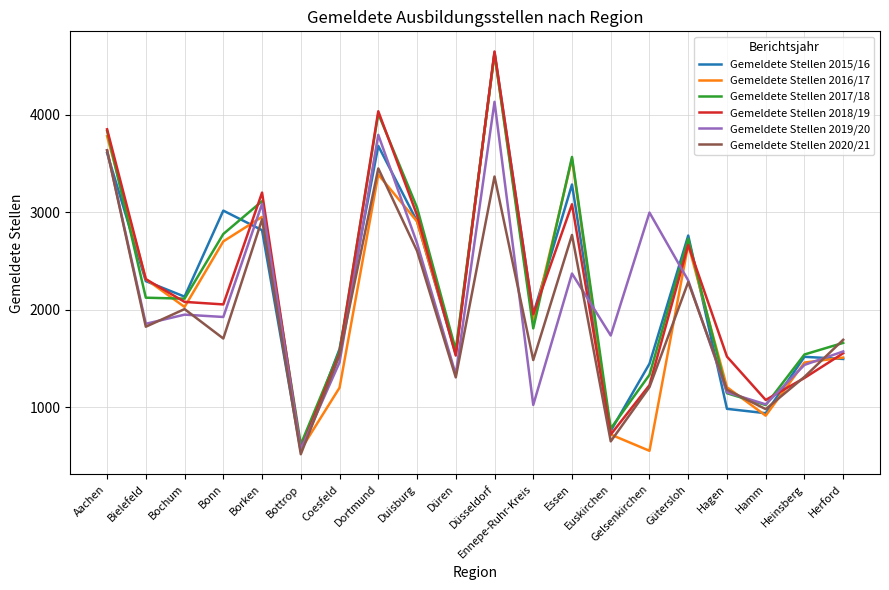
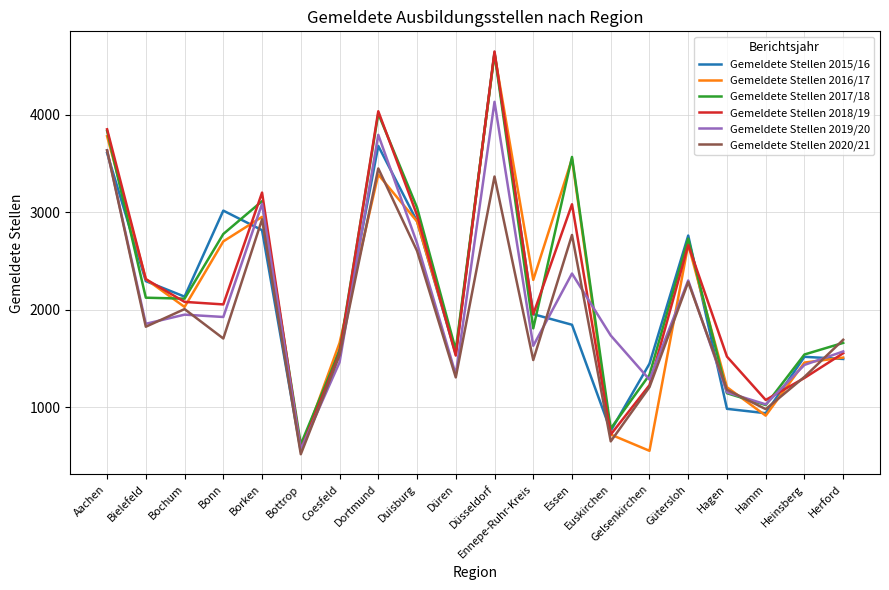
  {
    "Gemeldete Stellen 2015/16": {
      "Aachen": 3600,
      "Bonn": 3000,
      "Borken": 2800,
      "Dortmund": 3700,
-     "Essen": 3300,
+     "Essen": 1800,
      "Gelsenkirchen": 1400,
      "Gütersloh": 2800,
      "Hagen": 1000
    },
    "Gemeldete Stellen 2016/17": {
      "Aachen": 3800,
      "Bonn": 2700,
-     "Coesfeld": 1200,
+     "Coesfeld": 1700,
      "Dortmund": 3400,
-     "Ennepe-Ruhr-Kreis": 1900,
+     "Ennepe-Ruhr-Kreis": 2300,
      "Gelsenkirchen": 600
    },
    "Gemeldete Stellen 2017/18": {
      "Bielefeld": 2100,
      "Bonn": 2800,
      "Borken": 3100,
      "Bottrop": 600,
      "Duisburg": 3100,
      "Ennepe-Ruhr-Kreis": 1800,
      "Gelsenkirchen": 1300,
      "Gütersloh": 2700,
      "Herford": 1700
    },
    "Gemeldete Stellen 2018/19": {
      "Bochum": 2100,
      "Bonn": 2100,
      "Borken": 3200,
      "Duisburg": 3000,
      "Essen": 3100,
      "Hagen": 1500,
      "Hamm": 1100
    },
    "Gemeldete Stellen 2019/20": {
      "Bielefeld": 1900,
      "Bochum": 2000,
      "Bonn": 1900,
      "Borken": 3100,
      "Coesfeld": 1500,
      "Dortmund": 3800,
      "Duisburg": 2700,
      "Düren": 1300,
      "Düsseldorf": 4100,
-     "Ennepe-Ruhr-Kreis": 1000,
+     "Ennepe-Ruhr-Kreis": 1600,
      "Essen": 2400,
      "Euskirchen": 1700,
-     "Gelsenkirchen": 3000
+     "Gelsenkirchen": 1300
    },
    "Gemeldete Stellen 2020/21": {
      "Bielefeld": 1800,
      "Bonn": 1700,
      "Bottrop": 500,
      "Dortmund": 3500,
      "Duisburg": 2600,
      "Düren": 1300,
      "Düsseldorf": 3400,
      "Ennepe-Ruhr-Kreis": 1500,
      "Essen": 2800,
      "Euskirchen": 600,
      "Hamm": 1000,
      "Herford": 1700
    }
  }
